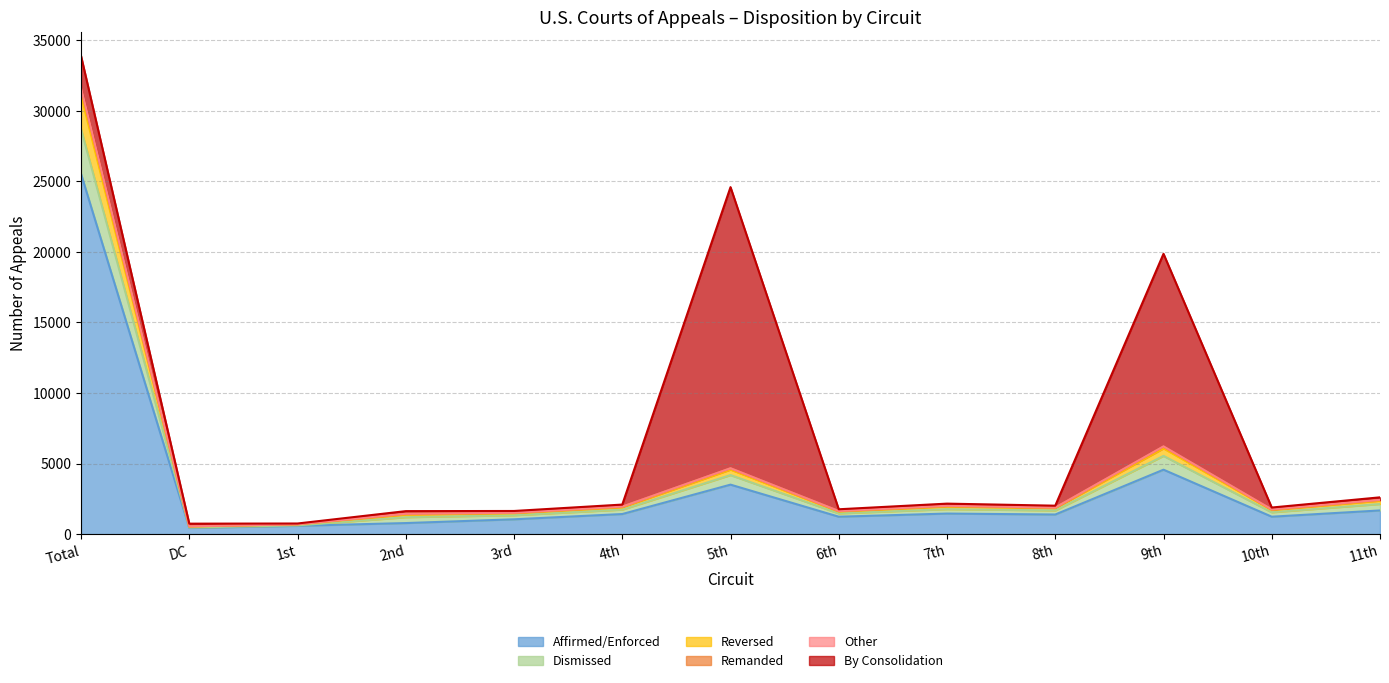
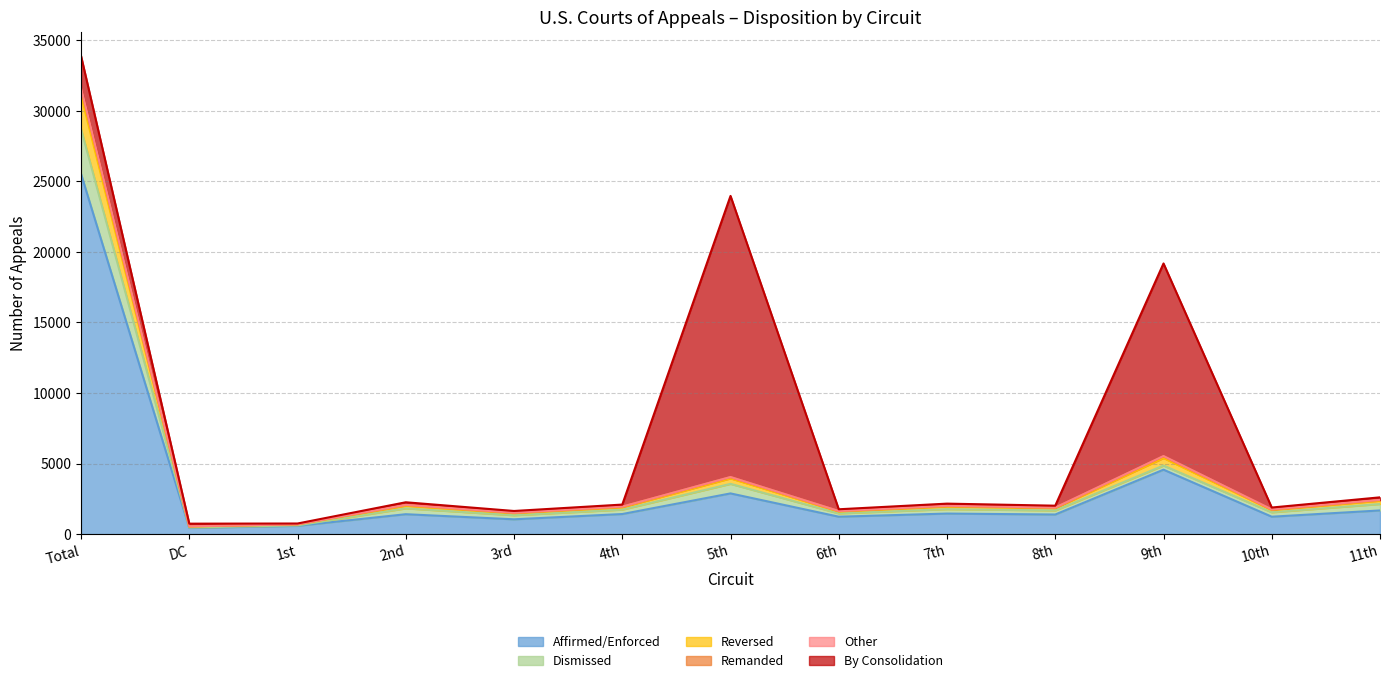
  {
    "Affirmed/Enforced": {
      "Total": 25500,
-     "2nd": 800,
+     "2nd": 1400,
      "3rd": 1100,
      "4th": 1400,
-     "5th": 3500,
+     "5th": 2900,
      "6th": 1200,
      "7th": 1500,
      "8th": 1400,
      "9th": 4600,
      "10th": 1200,
      "11th": 1700
    },
    "Dismissed": {
      "Total": 3200,
      "2nd": 400,
      "5th": 700,
      "7th": 300,
-     "9th": 1000,
+     "9th": 300,
      "11th": 500
    },
    "Reversed": {
      "Total": 2400
    },
    "By Consolidation": {
      "Total": 2300,
      "DC": 200,
      "2nd": 200,
      "5th": 19900,
      "9th": 13700
    }
  }
